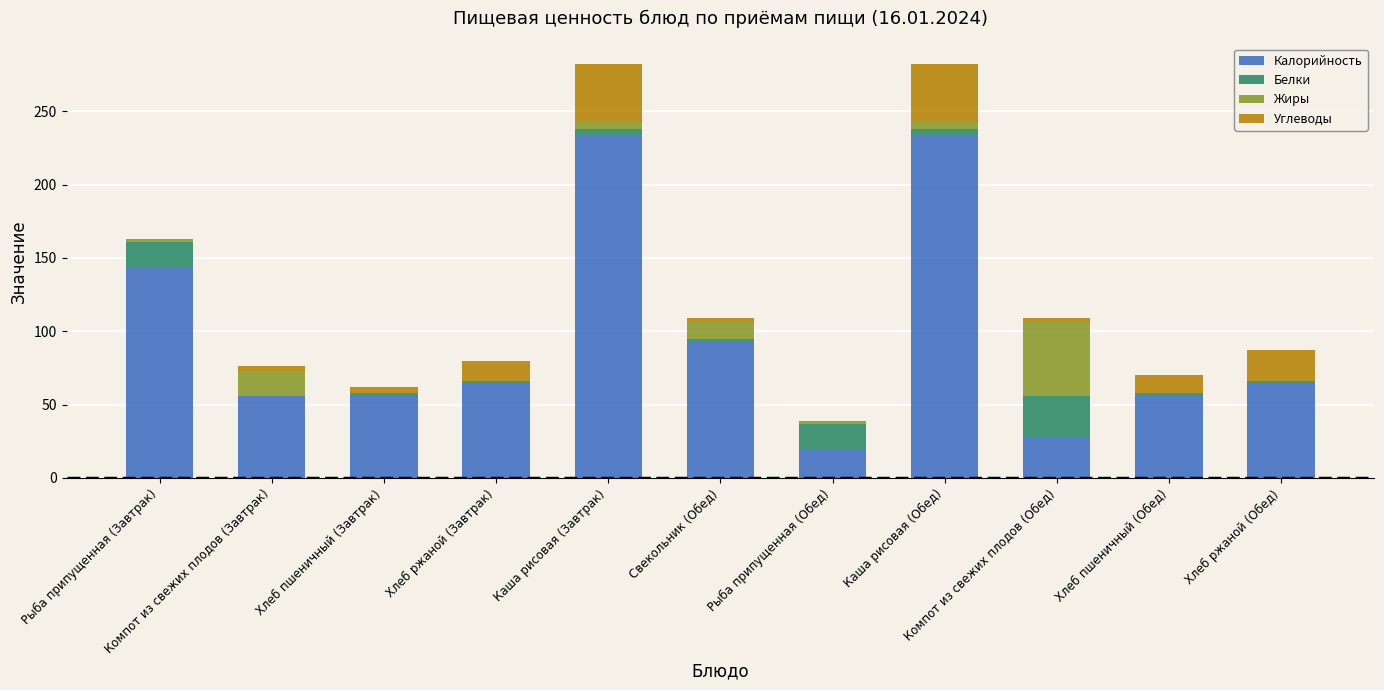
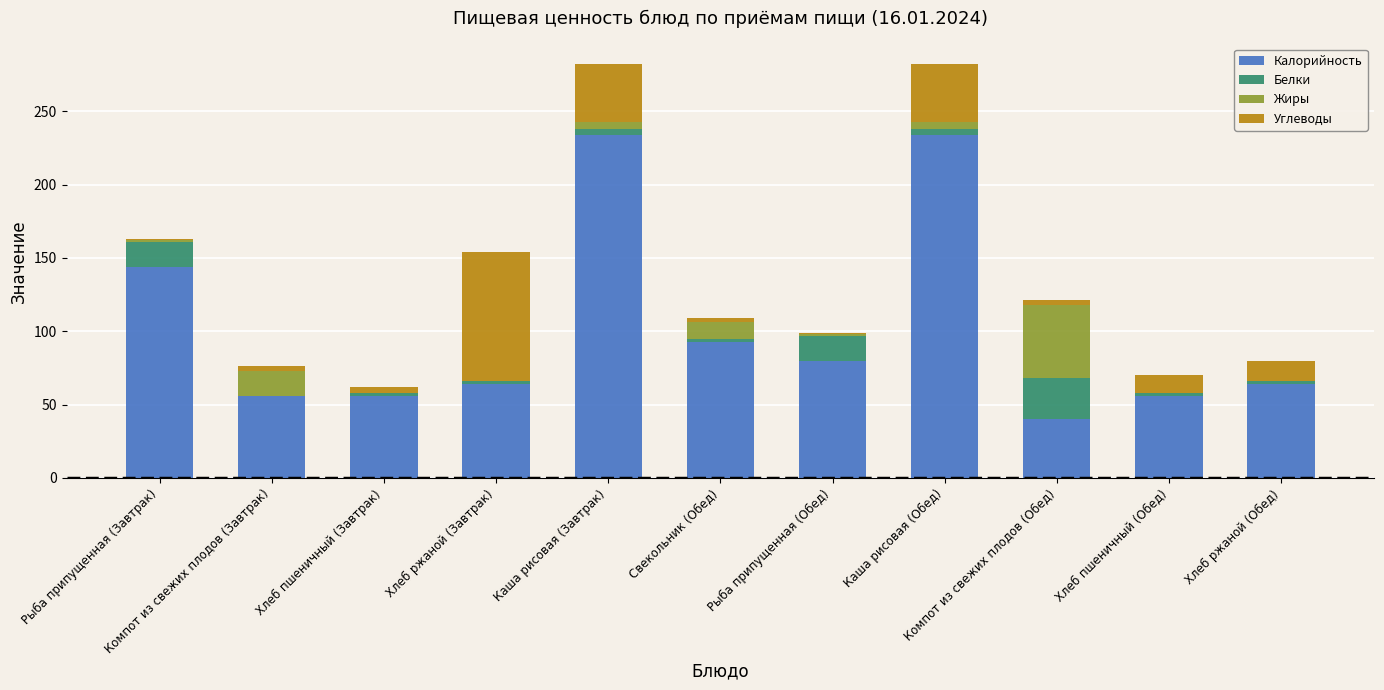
  {
    "Калорийность": {
      "Рыба припущенная (Завтрак)": 144,
      "Компот из свежих плодов (Завтрак)": 56,
      "Хлеб пшеничный (Завтрак)": 56,
      "Хлеб ржаной (Завтрак)": 64,
      "Каша рисовая (Завтрак)": 234,
      "Свекольник (Обед)": 93,
-     "Рыба припущенная (Обед)": 20,
+     "Рыба припущенная (Обед)": 80,
      "Каша рисовая (Обед)": 234,
-     "Компот из свежих плодов (Обед)": 28,
+     "Компот из свежих плодов (Обед)": 40,
      "Хлеб пшеничный (Обед)": 56,
      "Хлеб ржаной (Обед)": 64
    },
    "Белки": {
      "Рыба припущенная (Завтрак)": 17,
      "Компот из свежих плодов (Завтрак)": 0,
      "Хлеб пшеничный (Завтрак)": 2,
      "Хлеб ржаной (Завтрак)": 2,
      "Каша рисовая (Завтрак)": 4,
      "Свекольник (Обед)": 2,
      "Рыба припущенная (Обед)": 17,
      "Каша рисовая (Обед)": 4,
      "Компот из свежих плодов (Обед)": 28,
      "Хлеб пшеничный (Обед)": 2,
      "Хлеб ржаной (Обед)": 2
    },
    "Жиры": {
      "Компот из свежих плодов (Завтрак)": 17,
      "Хлеб пшеничный (Завтрак)": 0,
      "Хлеб ржаной (Завтрак)": 0,
      "Каша рисовая (Завтрак)": 5,
      "Свекольник (Обед)": 11,
      "Каша рисовая (Обед)": 5,
      "Компот из свежих плодов (Обед)": 50,
      "Хлеб пшеничный (Обед)": 0,
      "Хлеб ржаной (Обед)": 0
    },
    "Углеводы": {
      "Компот из свежих плодов (Завтрак)": 3,
      "Хлеб пшеничный (Завтрак)": 4,
-     "Хлеб ржаной (Завтрак)": 14,
+     "Хлеб ржаной (Завтрак)": 88,
      "Каша рисовая (Завтрак)": 39,
      "Свекольник (Обед)": 3,
      "Каша рисовая (Обед)": 39,
      "Компот из свежих плодов (Обед)": 3,
      "Хлеб пшеничный (Обед)": 12,
-     "Хлеб ржаной (Обед)": 21
+     "Хлеб ржаной (Обед)": 14
    }
  }
